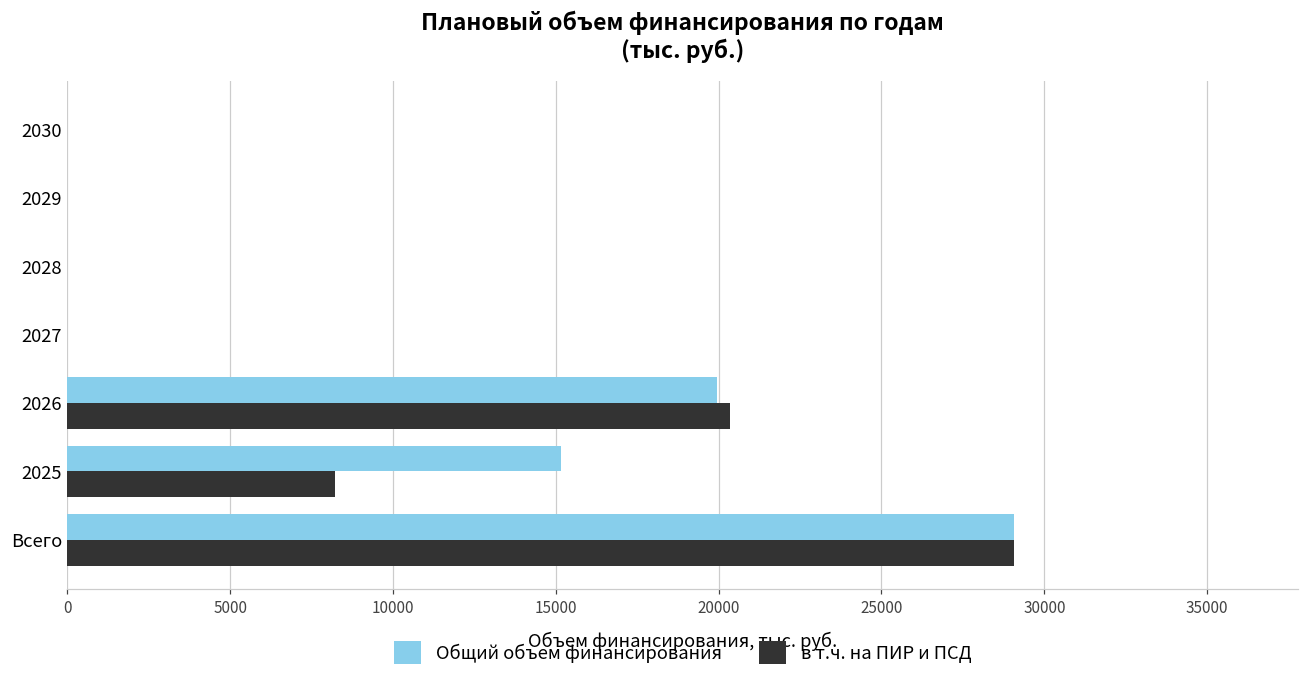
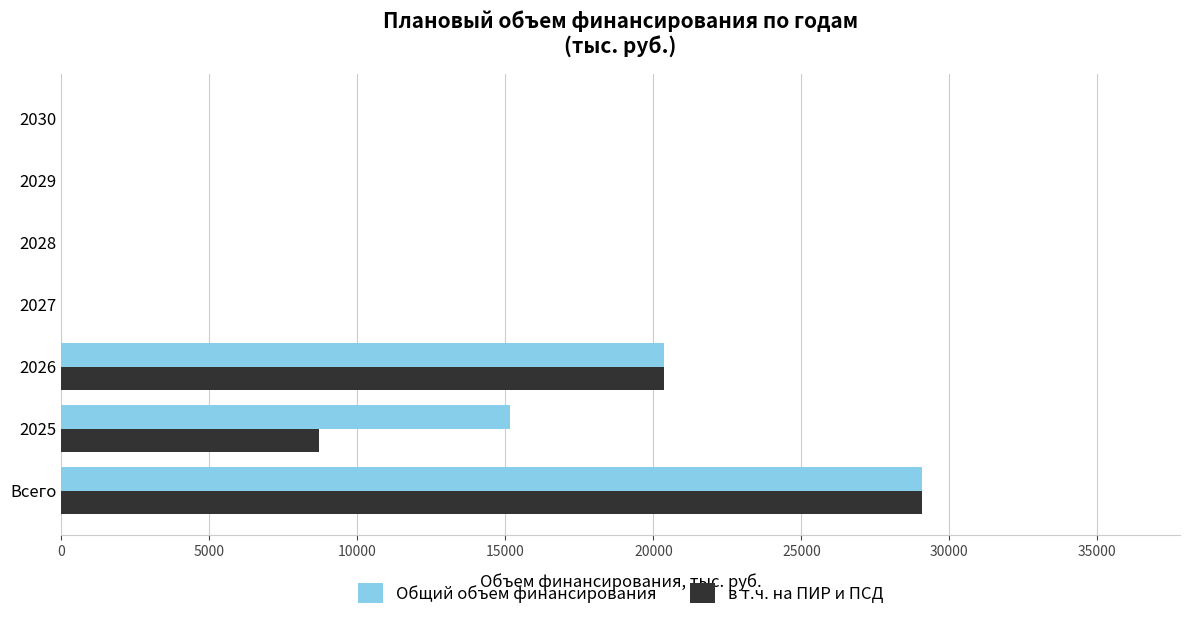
  {
    "Общий объем финансирования": {
      "2030": 0,
      "2029": 0,
      "2028": 0,
      "2027": 0,
-     "2026": 19900,
+     "2026": 20300,
      "2025": 15100,
      "Всего": 29100
    },
    "в т.ч. на ПИР и ПСД": {
      "2030": 0,
      "2029": 0,
      "2028": 0,
      "2027": 0,
      "2026": 20300,
-     "2025": 8200,
+     "2025": 8700,
      "Всего": 29100
    }
  }
